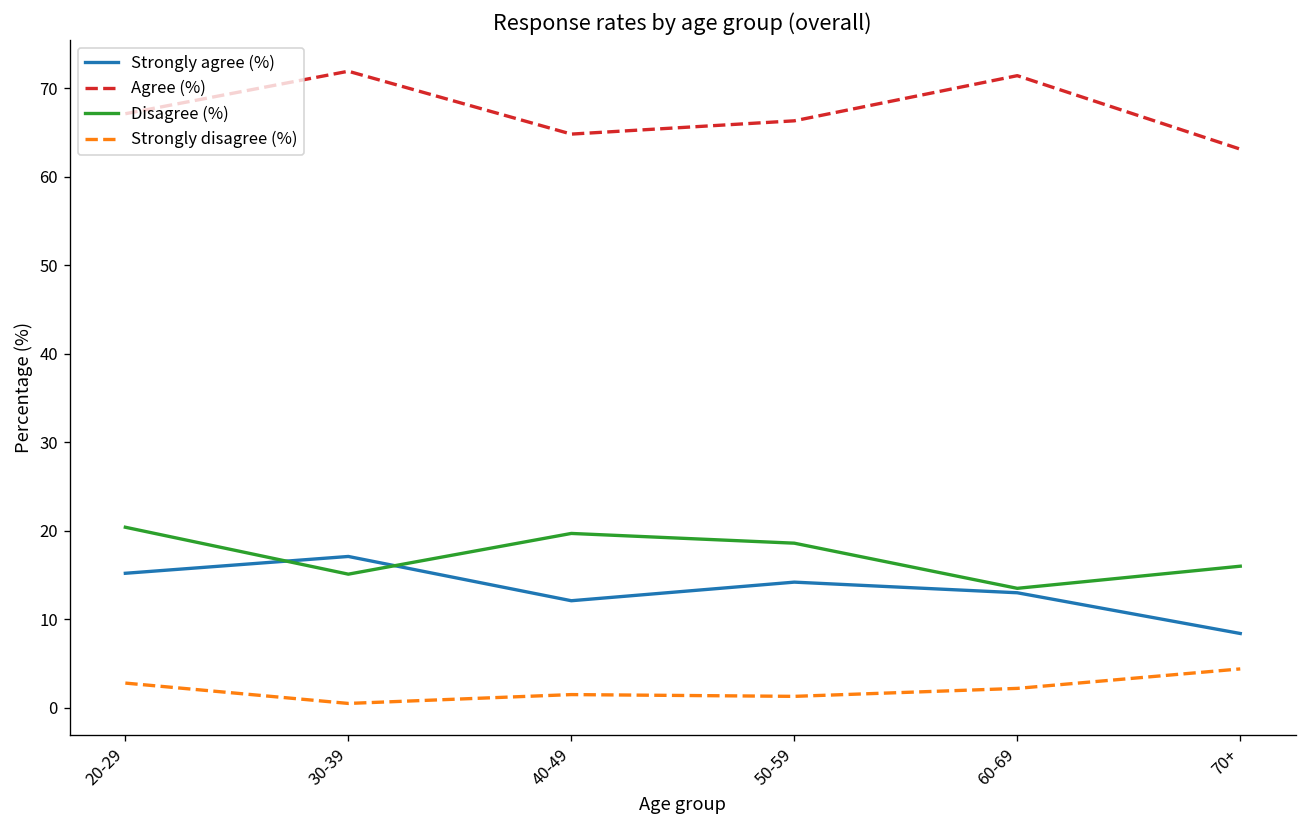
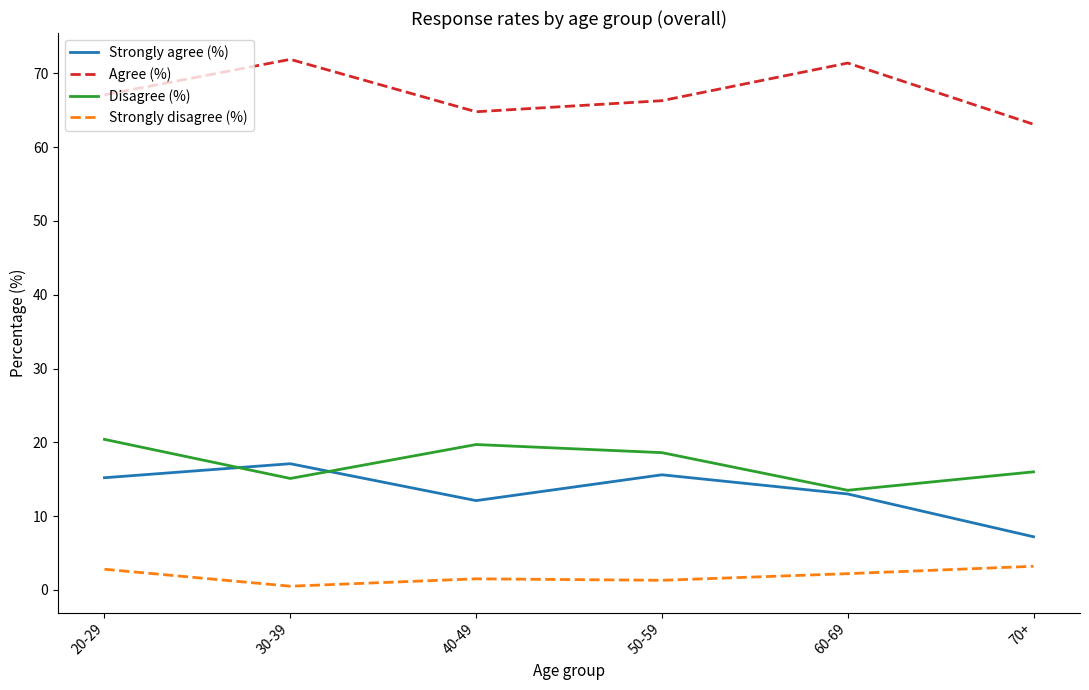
  {
    "Strongly agree (%)": {
      "20-29": 15,
      "30-39": 17,
      "40-49": 12,
-     "50-59": 14,
+     "50-59": 16,
      "60-69": 13,
-     "70+": 8
+     "70+": 7
    },
    "Agree (%)": {
      "30-39": 72,
      "40-49": 65,
      "50-59": 66,
      "60-69": 71,
      "70+": 63
    },
    "Disagree (%)": {
      "20-29": 20,
      "30-39": 15,
      "40-49": 20,
      "50-59": 19,
      "60-69": 14,
      "70+": 16
    },
    "Strongly disagree (%)": {
      "20-29": 3,
      "30-39": 1,
      "40-49": 2,
      "50-59": 1,
      "60-69": 2,
-     "70+": 4
+     "70+": 3
    }
  }
